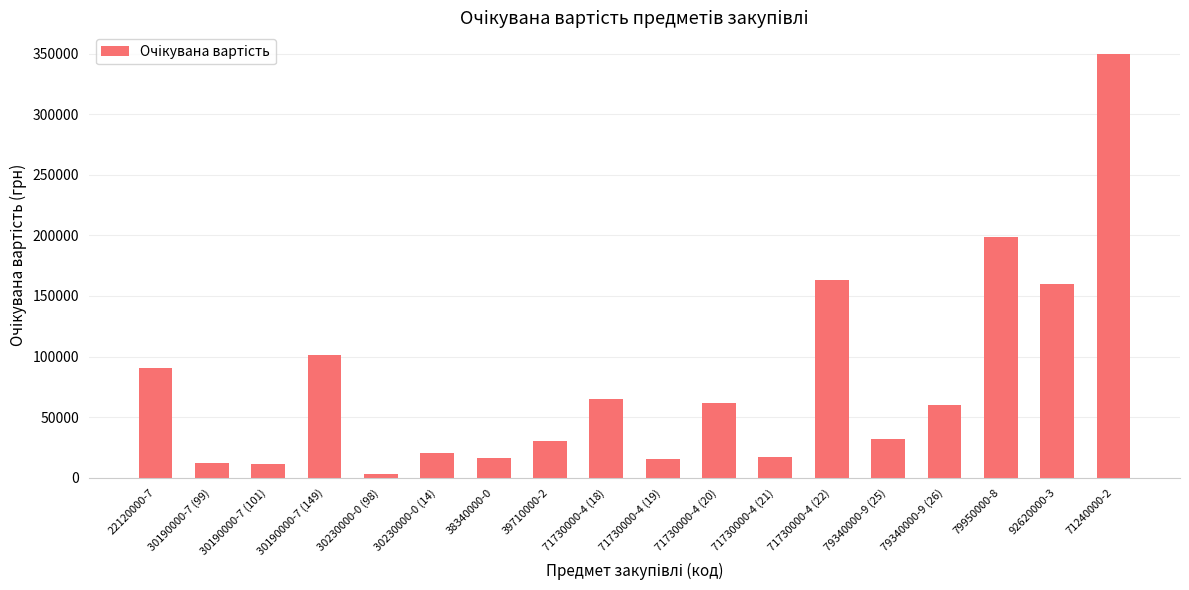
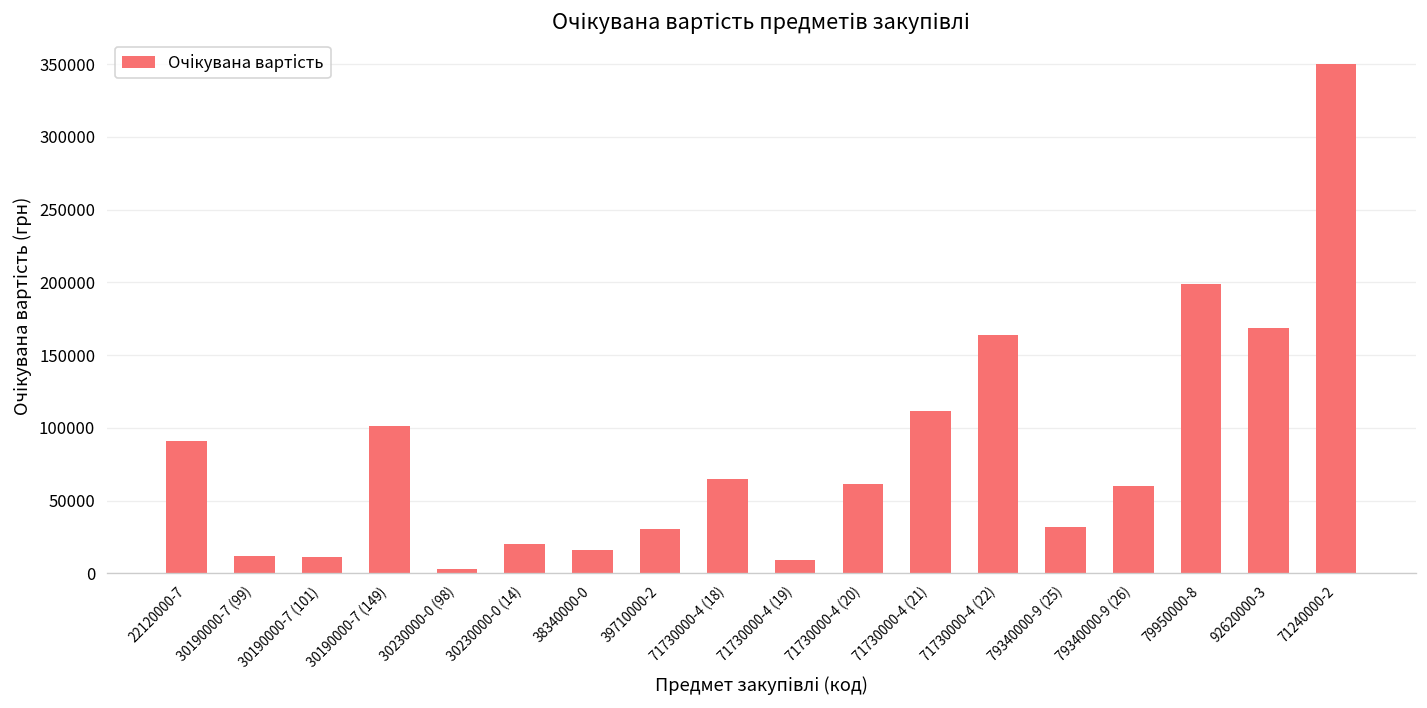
  {
    "22120000-7": 91000,
    "30190000-7 (99)": 12000,
    "30190000-7 (101)": 11000,
    "30190000-7 (149)": 101000,
    "30230000-0 (98)": 3000,
    "30230000-0 (14)": 20000,
    "38340000-0": 16000,
    "39710000-2": 31000,
    "71730000-4 (18)": 65000,
-   "71730000-4 (19)": 16000,
+   "71730000-4 (19)": 9000,
    "71730000-4 (20)": 62000,
-   "71730000-4 (21)": 17000,
+   "71730000-4 (21)": 112000,
    "71730000-4 (22)": 164000,
    "79340000-9 (25)": 32000,
    "79340000-9 (26)": 60000,
    "79950000-8": 199000,
-   "92620000-3": 160000,
+   "92620000-3": 169000,
    "71240000-2": 350000
  }
